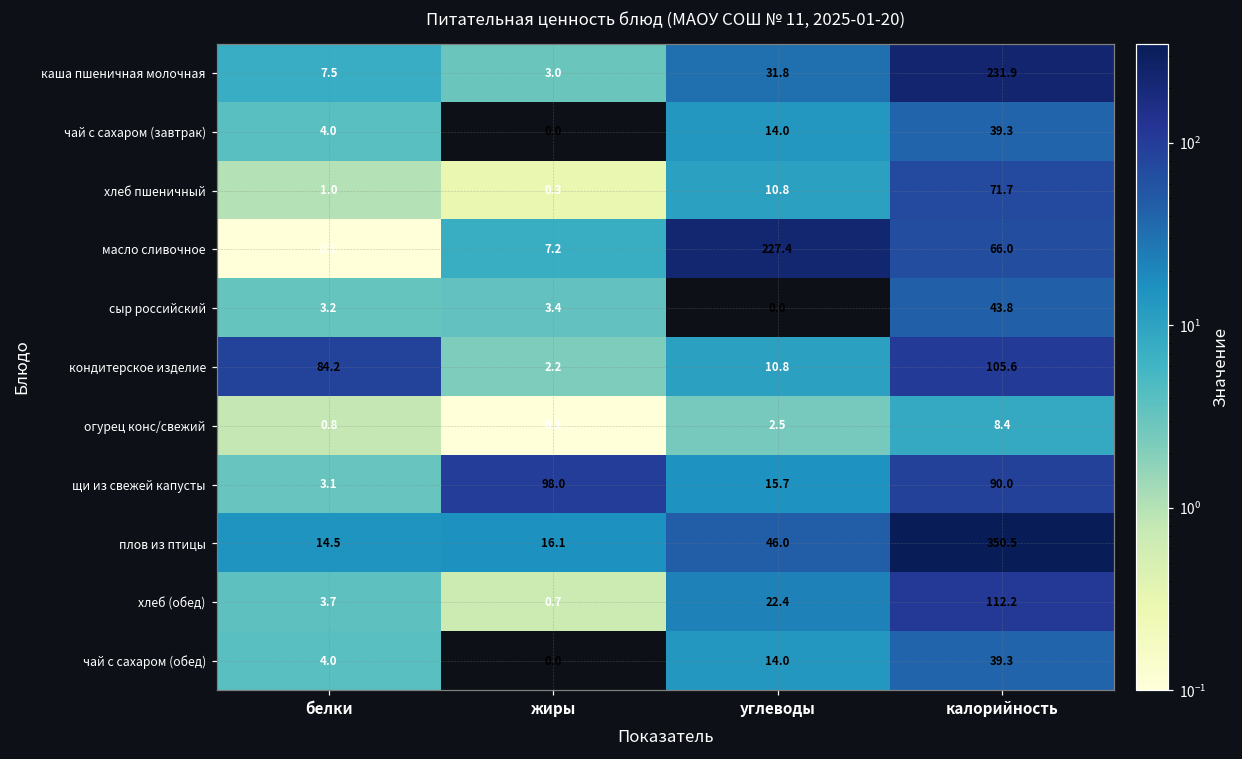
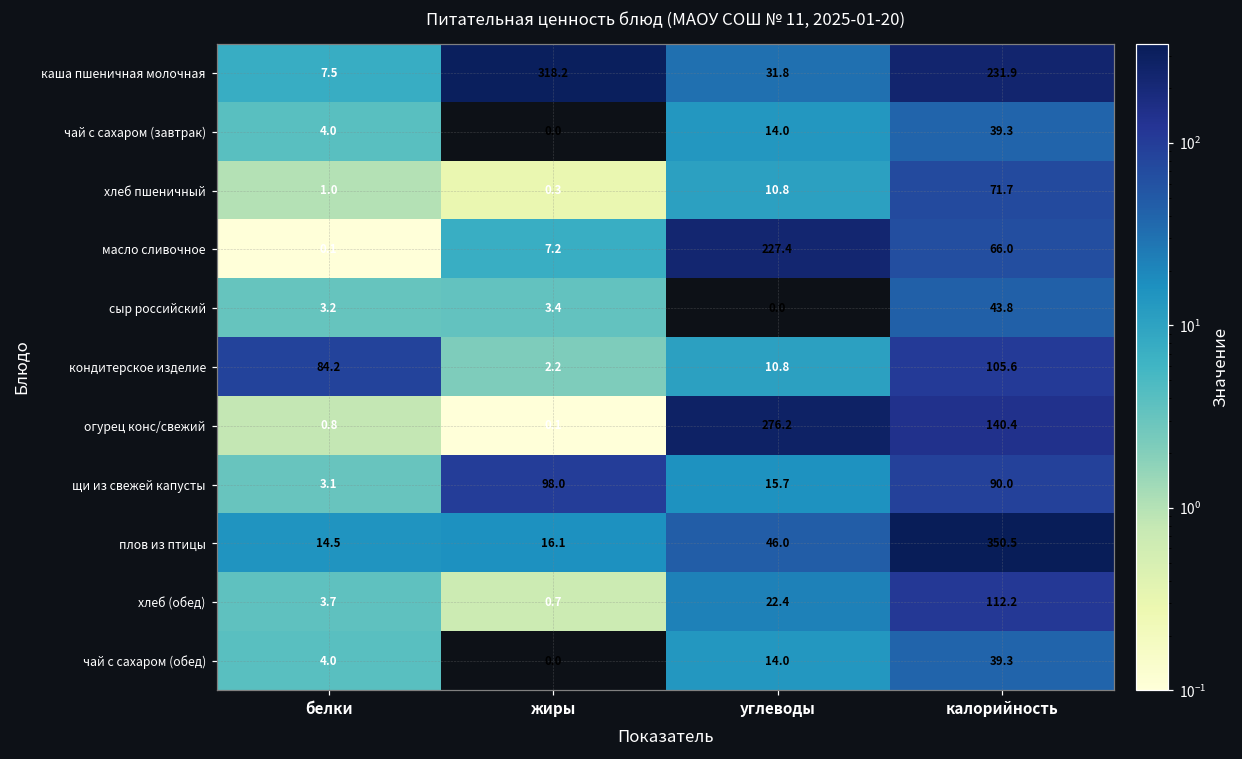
  {
    "каша пшеничная молочная": {
      "белки": 7.5,
-     "жиры": 3.0,
+     "жиры": 318.2,
      "углеводы": 31.8,
      "калорийность": 231.9
    },
    "чай с сахаром (завтрак)": {
      "белки": 4.0,
      "углеводы": 14.0,
      "калорийность": 39.3
    },
    "хлеб пшеничный": {
      "белки": 1.0,
      "жиры": 0.3,
      "углеводы": 10.8,
      "калорийность": 71.7
    },
    "масло сливочное": {
      "жиры": 7.2,
      "углеводы": 227.4,
      "калорийность": 66.0
    },
    "сыр российский": {
      "белки": 3.2,
      "жиры": 3.4,
      "калорийность": 43.8
    },
    "кондитерское изделие": {
      "белки": 84.2,
      "жиры": 2.2,
      "углеводы": 10.8,
      "калорийность": 105.6
    },
    "огурец конс/свежий": {
      "белки": 0.8,
-     "углеводы": 2.5,
-     "калорийность": 8.4
+     "углеводы": 276.2,
+     "калорийность": 140.4
    },
    "щи из свежей капусты": {
      "белки": 3.1,
      "жиры": 98.0,
      "углеводы": 15.7,
      "калорийность": 90.0
    },
    "плов из птицы": {
      "белки": 14.5,
      "жиры": 16.1,
      "углеводы": 46.0,
      "калорийность": 350.5
    },
    "хлеб (обед)": {
      "белки": 3.7,
      "жиры": 0.7,
      "углеводы": 22.4,
      "калорийность": 112.2
    },
    "чай с сахаром (обед)": {
      "белки": 4.0,
      "углеводы": 14.0,
      "калорийность": 39.3
    }
  }
